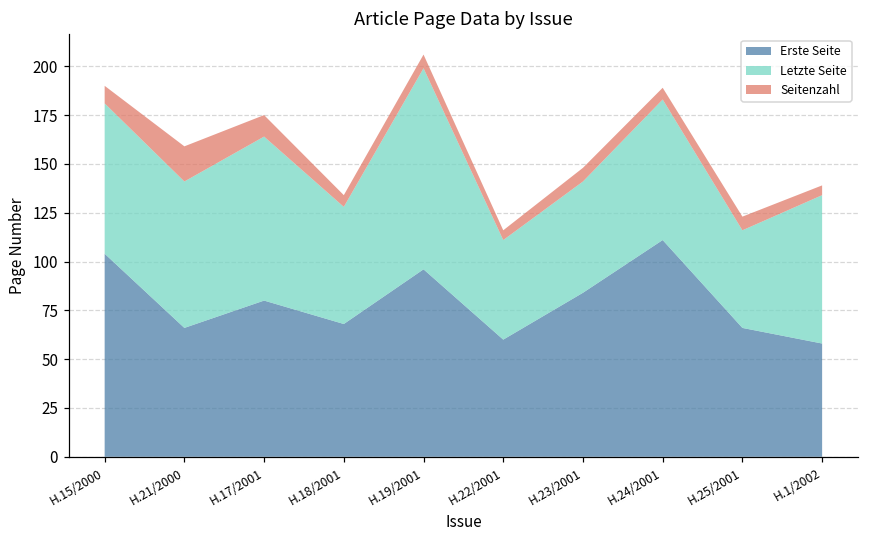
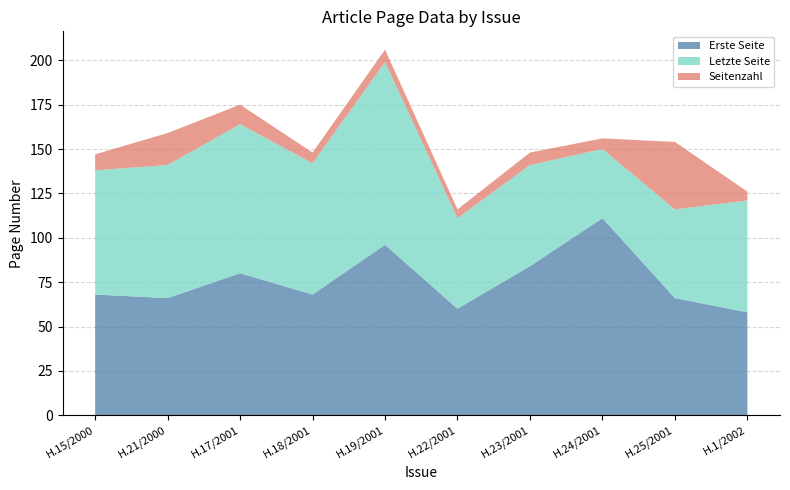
  {
    "Erste Seite": {
-     "H.15/2000": 104,
+     "H.15/2000": 68,
      "H.21/2000": 66,
      "H.17/2001": 80,
      "H.18/2001": 68,
      "H.19/2001": 96,
      "H.22/2001": 60,
      "H.23/2001": 84,
      "H.24/2001": 111,
      "H.25/2001": 66,
      "H.1/2002": 58
    },
    "Letzte Seite": {
-     "H.15/2000": 77,
+     "H.15/2000": 70,
      "H.21/2000": 75,
      "H.17/2001": 84,
-     "H.18/2001": 60,
+     "H.18/2001": 74,
      "H.19/2001": 103,
      "H.22/2001": 51,
      "H.23/2001": 57,
-     "H.24/2001": 72,
+     "H.24/2001": 39,
      "H.25/2001": 50,
-     "H.1/2002": 76
+     "H.1/2002": 63
    },
    "Seitenzahl": {
      "H.15/2000": 9,
      "H.21/2000": 18,
      "H.17/2001": 11,
      "H.18/2001": 6,
      "H.19/2001": 7,
      "H.22/2001": 5,
      "H.23/2001": 7,
      "H.24/2001": 6,
-     "H.25/2001": 7,
+     "H.25/2001": 38,
      "H.1/2002": 5
    }
  }
